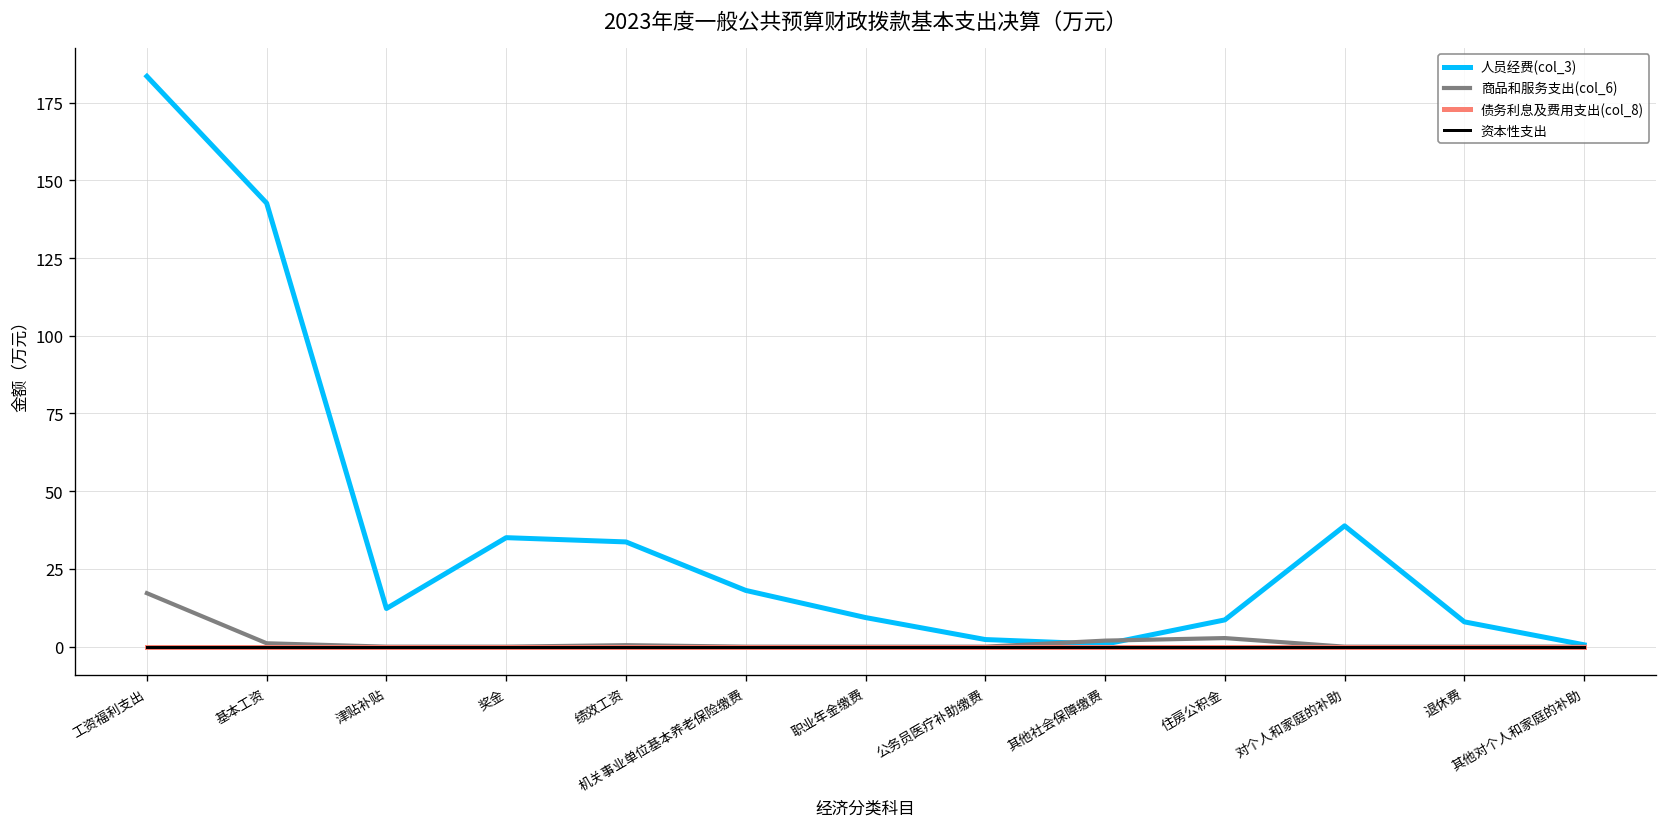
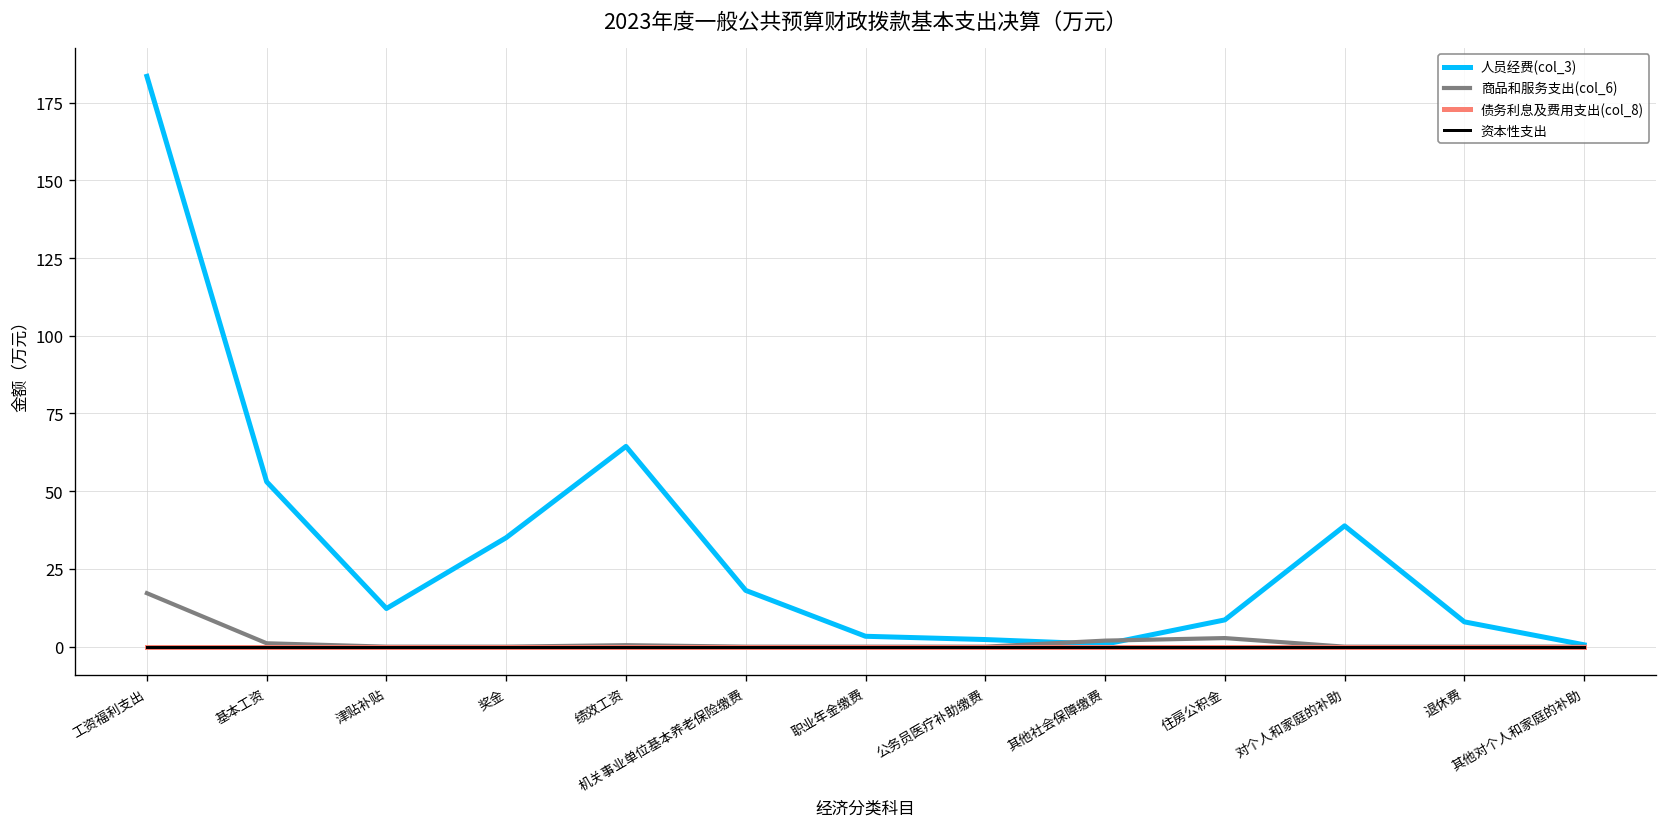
  {
    "人员经费(col_3)": {
      "工资福利支出": 183,
-     "基本工资": 143,
+     "基本工资": 53,
      "津贴补贴": 12,
      "奖金": 35,
-     "绩效工资": 34,
+     "绩效工资": 64,
      "机关事业单位基本养老保险缴费": 18,
-     "职业年金缴费": 9,
+     "职业年金缴费": 3,
      "公务员医疗补助缴费": 2,
      "住房公积金": 9,
      "对个人和家庭的补助": 39,
      "退休费": 8
    },
    "商品和服务支出(col_6)": {
      "工资福利支出": 17,
      "基本工资": 1,
      "其他社会保障缴费": 2,
      "住房公积金": 3
    },
    "资本性支出": {
      "工资福利支出": 0,
      "基本工资": 0,
      "住房公积金": 0
    }
  }
